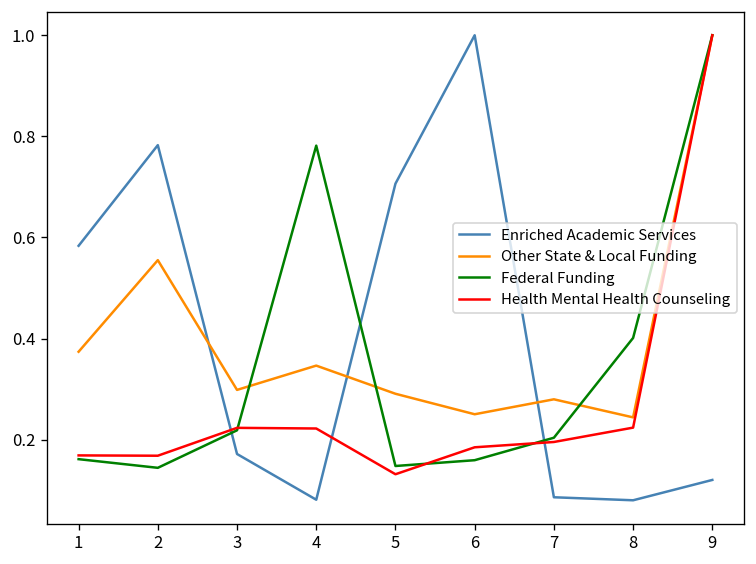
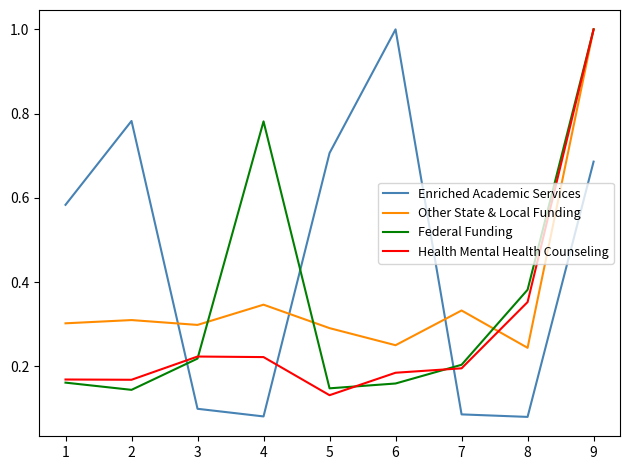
  {
    "Enriched Academic Services": {
      "1": 0.58,
      "2": 0.78,
-     "3": 0.17,
+     "3": 0.10,
      "4": 0.08,
      "5": 0.71,
      "6": 1.00,
      "7": 0.09,
      "8": 0.08,
-     "9": 0.12
+     "9": 0.69
    },
    "Other State & Local Funding": {
-     "1": 0.37,
-     "2": 0.56,
+     "1": 0.30,
+     "2": 0.31,
      "3": 0.30,
      "4": 0.35,
      "5": 0.29,
      "6": 0.25,
-     "7": 0.28,
+     "7": 0.33,
      "8": 0.24
    },
    "Federal Funding": {
      "1": 0.16,
      "2": 0.14,
      "4": 0.78,
      "5": 0.15,
      "6": 0.16,
      "7": 0.20,
-     "8": 0.40
+     "8": 0.38
    },
    "Health Mental Health Counseling": {
      "1": 0.17,
      "2": 0.17,
      "4": 0.22,
      "5": 0.13,
      "6": 0.18,
      "7": 0.20,
-     "8": 0.22
+     "8": 0.35
    }
  }
